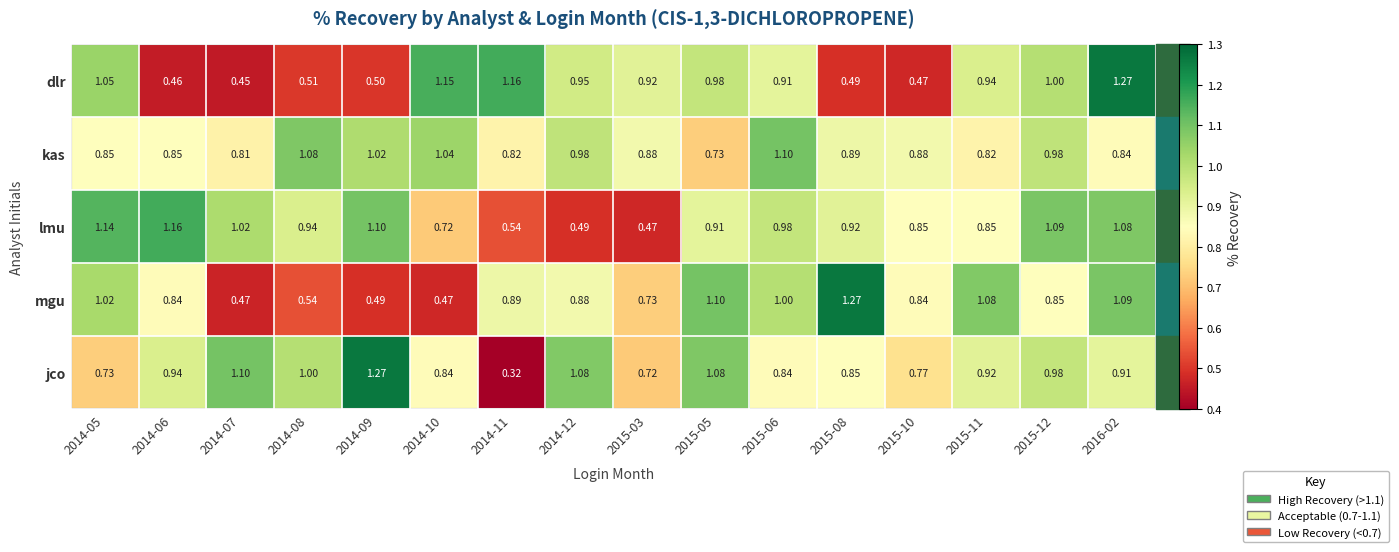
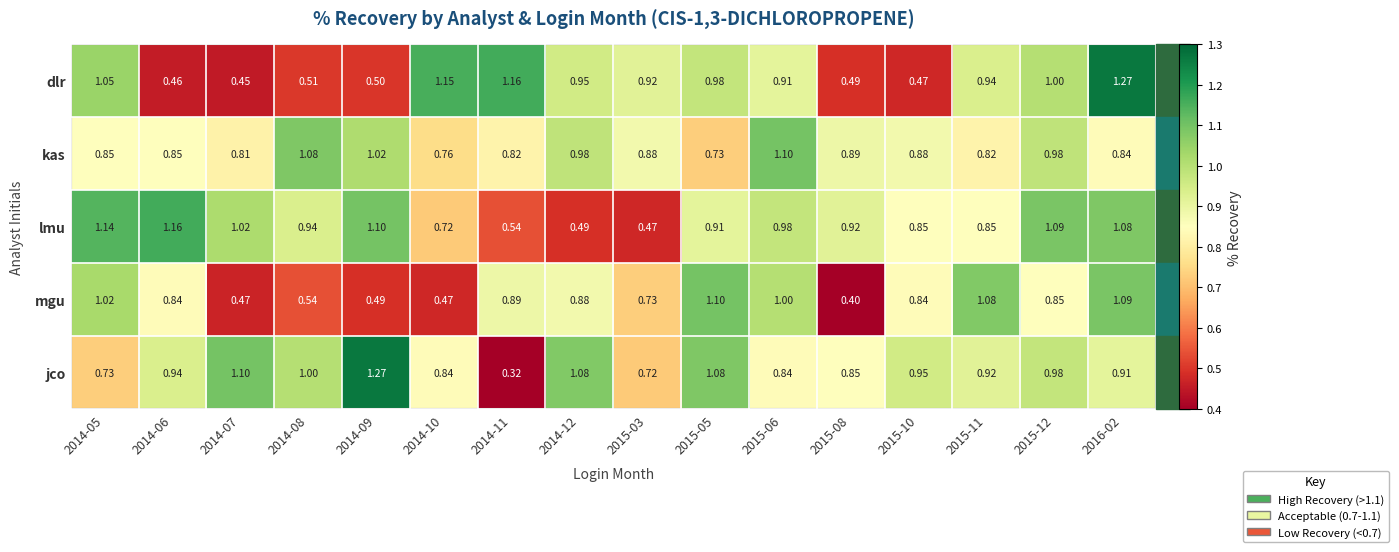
  {
    "dlr": {
      "2014-05": 1.05,
      "2014-06": 0.46,
      "2014-07": 0.45,
      "2014-08": 0.51,
      "2014-09": 0.50,
      "2014-10": 1.15,
      "2014-11": 1.16,
      "2014-12": 0.95,
      "2015-03": 0.92,
      "2015-05": 0.98,
      "2015-06": 0.91,
      "2015-08": 0.49,
      "2015-10": 0.47,
      "2015-11": 0.94,
      "2015-12": 1.00,
      "2016-02": 1.27
    },
    "kas": {
      "2014-05": 0.85,
      "2014-06": 0.85,
      "2014-07": 0.81,
      "2014-08": 1.08,
      "2014-09": 1.02,
-     "2014-10": 1.04,
+     "2014-10": 0.76,
      "2014-11": 0.82,
      "2014-12": 0.98,
      "2015-03": 0.88,
      "2015-05": 0.73,
      "2015-06": 1.10,
      "2015-08": 0.89,
      "2015-10": 0.88,
      "2015-11": 0.82,
      "2015-12": 0.98,
      "2016-02": 0.84
    },
    "lmu": {
      "2014-05": 1.14,
      "2014-06": 1.16,
      "2014-07": 1.02,
      "2014-08": 0.94,
      "2014-09": 1.10,
      "2014-10": 0.72,
      "2014-11": 0.54,
      "2014-12": 0.49,
      "2015-03": 0.47,
      "2015-05": 0.91,
      "2015-06": 0.98,
      "2015-08": 0.92,
      "2015-10": 0.85,
      "2015-11": 0.85,
      "2015-12": 1.09,
      "2016-02": 1.08
    },
    "mgu": {
      "2014-05": 1.02,
      "2014-06": 0.84,
      "2014-07": 0.47,
      "2014-08": 0.54,
      "2014-09": 0.49,
      "2014-10": 0.47,
      "2014-11": 0.89,
      "2014-12": 0.88,
      "2015-03": 0.73,
      "2015-05": 1.10,
      "2015-06": 1.00,
-     "2015-08": 1.27,
+     "2015-08": 0.40,
      "2015-10": 0.84,
      "2015-11": 1.08,
      "2015-12": 0.85,
      "2016-02": 1.09
    },
    "jco": {
      "2014-05": 0.73,
      "2014-06": 0.94,
      "2014-07": 1.10,
      "2014-08": 1.00,
      "2014-09": 1.27,
      "2014-10": 0.84,
      "2014-11": 0.32,
      "2014-12": 1.08,
      "2015-03": 0.72,
      "2015-05": 1.08,
      "2015-06": 0.84,
      "2015-08": 0.85,
-     "2015-10": 0.77,
+     "2015-10": 0.95,
      "2015-11": 0.92,
      "2015-12": 0.98,
      "2016-02": 0.91
    }
  }
